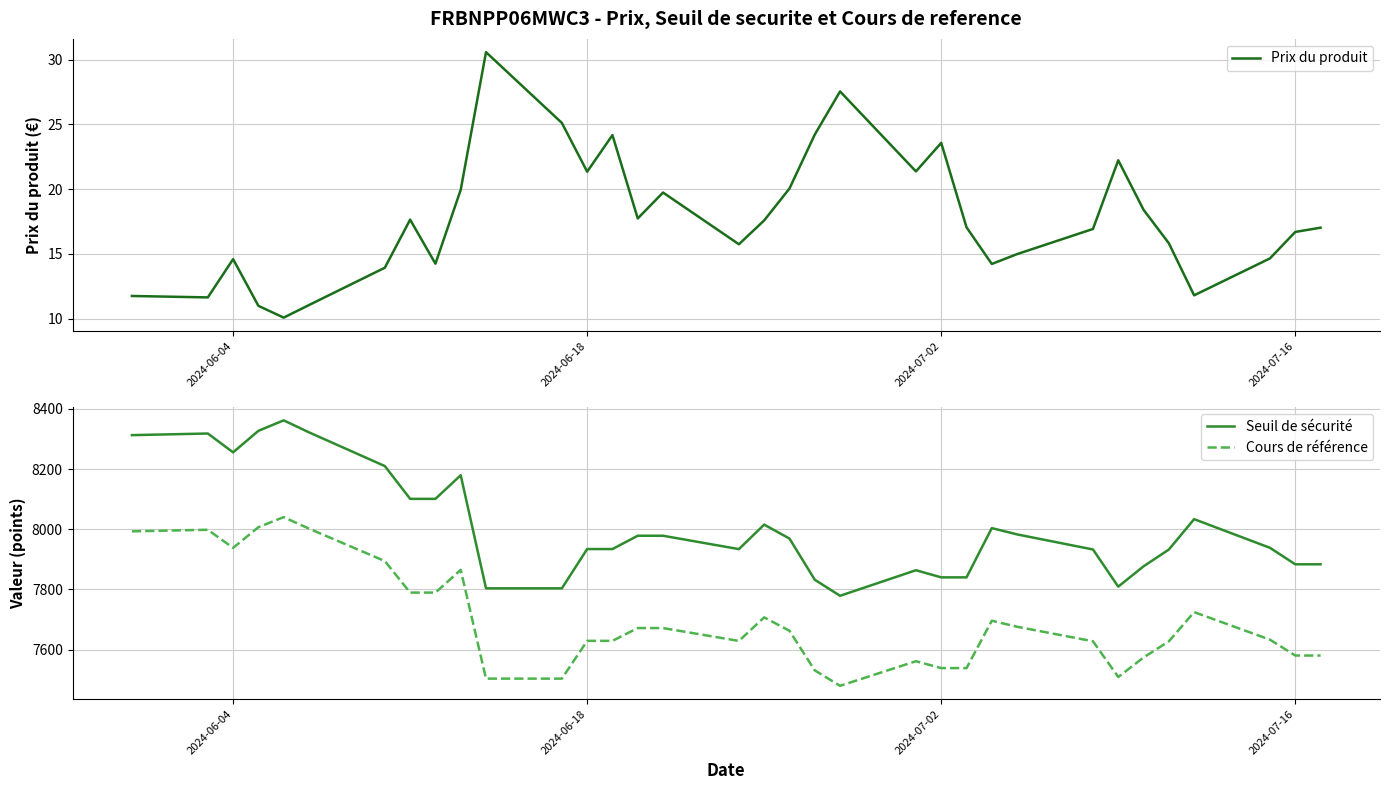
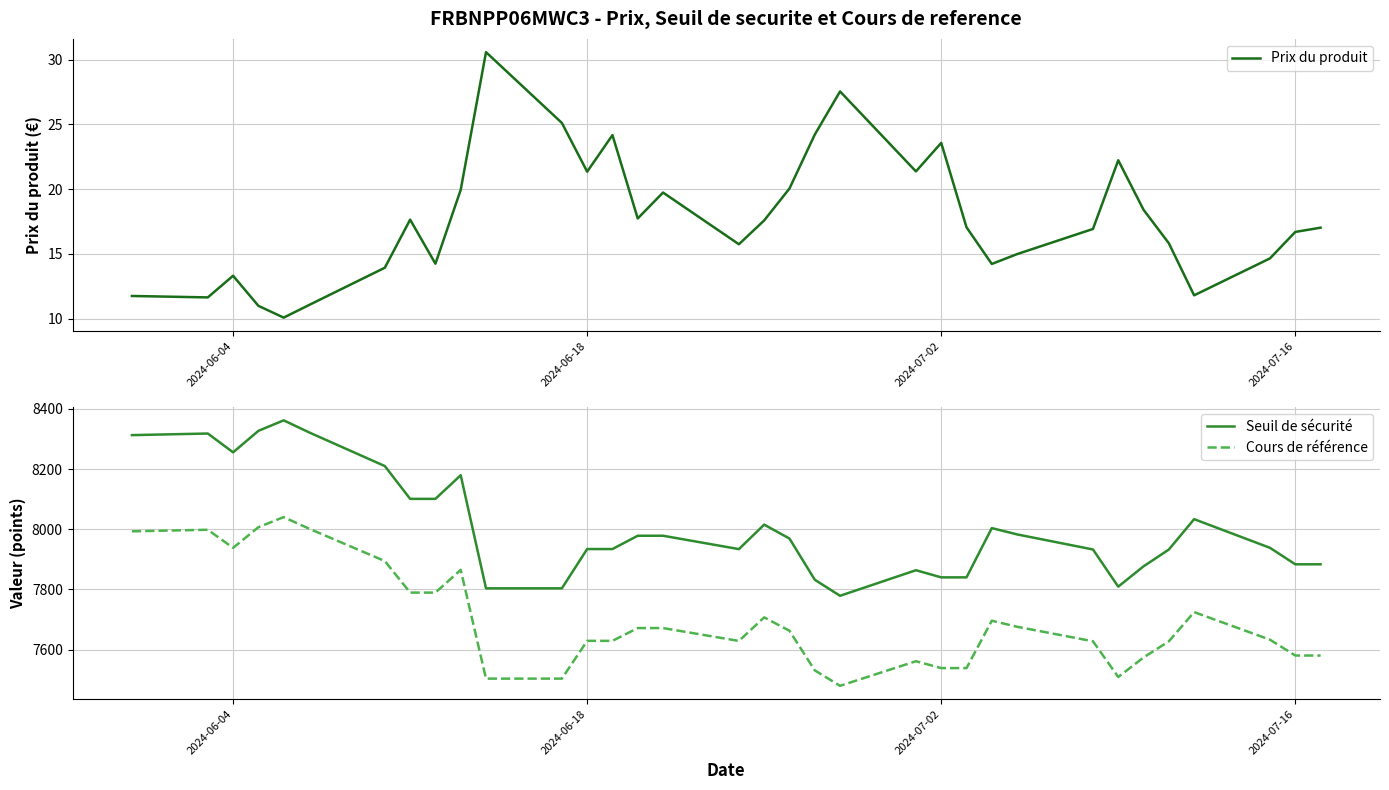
  {
    "FRBNPP06MWC3 - Prix, Seuil de securite et Cours de reference": {
-     "2024-06-04": 14.6,
+     "2024-06-04": 13.3,
      "2024-06-18": 21.4,
      "2024-07-02": 23.6,
      "2024-07-16": 16.7
    }
  }
